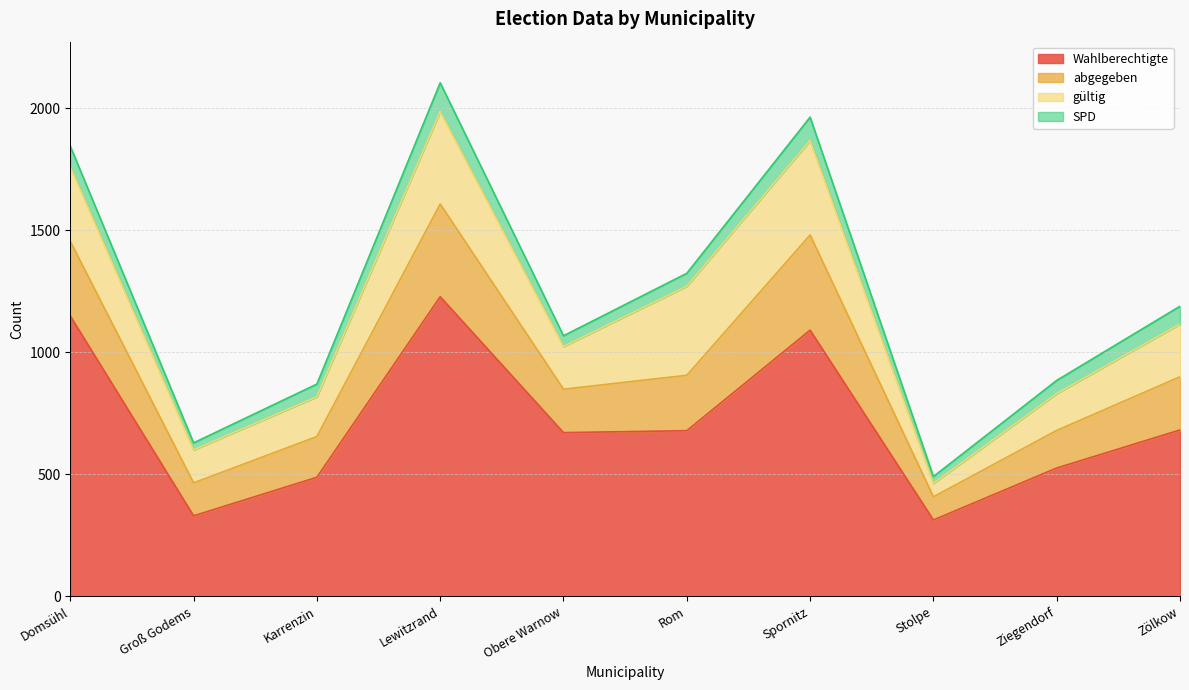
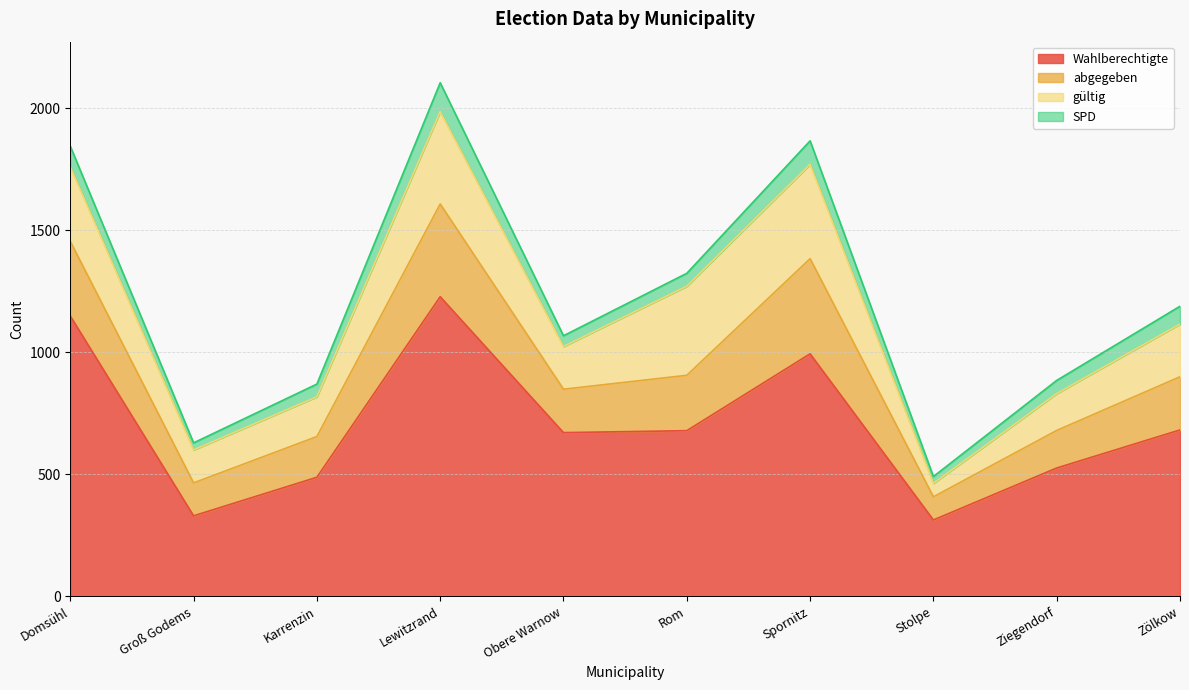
  {
    "Wahlberechtigte": {
      "Domsühl": 1150,
      "Groß Godems": 330,
      "Karrenzin": 490,
      "Lewitzrand": 1230,
      "Obere Warnow": 670,
      "Rom": 680,
-     "Spornitz": 1090,
+     "Spornitz": 990,
      "Stolpe": 310,
      "Ziegendorf": 530,
      "Zölkow": 680
    },
    "abgegeben": {
      "Domsühl": 310,
      "Groß Godems": 140,
      "Karrenzin": 170,
      "Lewitzrand": 380,
      "Obere Warnow": 180,
      "Rom": 230,
      "Spornitz": 390,
      "Stolpe": 100,
      "Ziegendorf": 150,
      "Zölkow": 220
    },
    "gültig": {
      "Domsühl": 310,
      "Groß Godems": 140,
      "Karrenzin": 160,
      "Lewitzrand": 380,
      "Obere Warnow": 180,
      "Rom": 370,
      "Spornitz": 390,
      "Stolpe": 60,
      "Ziegendorf": 150,
      "Zölkow": 220
    },
    "SPD": {
      "Domsühl": 80,
      "Groß Godems": 30,
      "Karrenzin": 50,
      "Lewitzrand": 120,
      "Obere Warnow": 40,
      "Rom": 50,
      "Spornitz": 100,
      "Stolpe": 30,
      "Ziegendorf": 50,
      "Zölkow": 70
    }
  }
